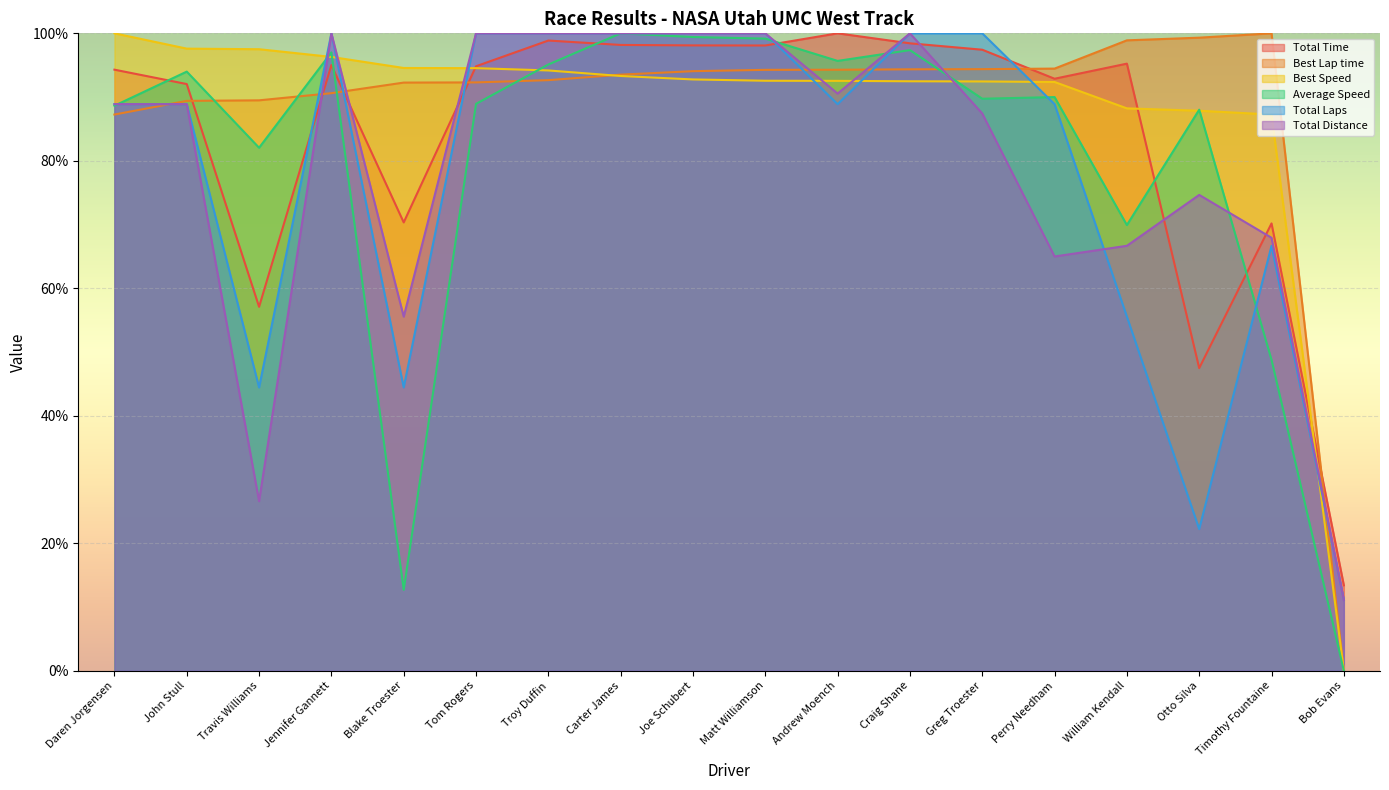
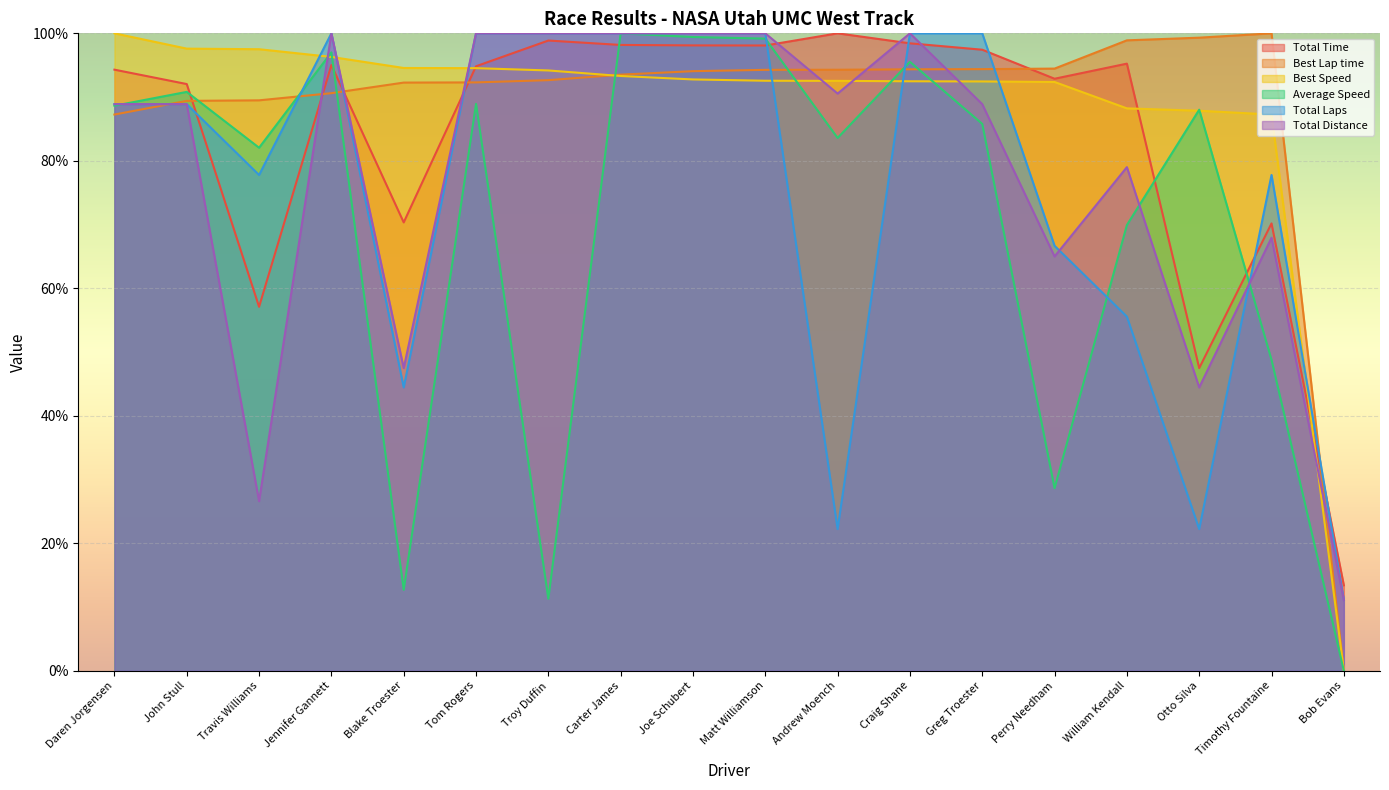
  {
    "Average Speed": {
-     "John Stull": "94%",
+     "John Stull": "91%",
      "Travis Williams": "82%",
      "Jennifer Gannett": "97%",
      "Blake Troester": "13%",
      "Tom Rogers": "89%",
-     "Troy Duffin": "95%",
+     "Troy Duffin": "11%",
      "Joe Schubert": "99%",
      "Matt Williamson": "99%",
-     "Andrew Moench": "96%",
-     "Craig Shane": "97%",
-     "Greg Troester": "90%",
-     "Perry Needham": "90%",
+     "Andrew Moench": "84%",
+     "Craig Shane": "96%",
+     "Greg Troester": "86%",
+     "Perry Needham": "29%",
      "William Kendall": "70%",
      "Timothy Fountaine": "49%"
    },
    "Total Laps": {
-     "Travis Williams": "44%",
+     "Travis Williams": "78%",
      "Blake Troester": "44%",
-     "Andrew Moench": "89%",
+     "Andrew Moench": "22%",
      "Greg Troester": "100%",
-     "Perry Needham": "89%",
+     "Perry Needham": "67%",
      "William Kendall": "56%",
      "Otto Silva": "22%",
-     "Timothy Fountaine": "67%"
+     "Timothy Fountaine": "78%"
    },
    "Total Distance": {
      "Travis Williams": "27%",
-     "Blake Troester": "56%",
+     "Blake Troester": "47%",
      "Andrew Moench": "91%",
-     "Greg Troester": "87%",
+     "Greg Troester": "89%",
      "Perry Needham": "65%",
-     "William Kendall": "67%",
-     "Otto Silva": "75%",
+     "William Kendall": "79%",
+     "Otto Silva": "44%",
      "Timothy Fountaine": "68%"
    }
  }
